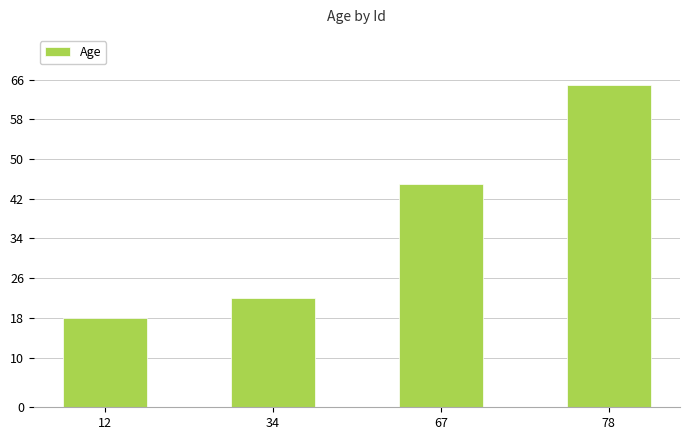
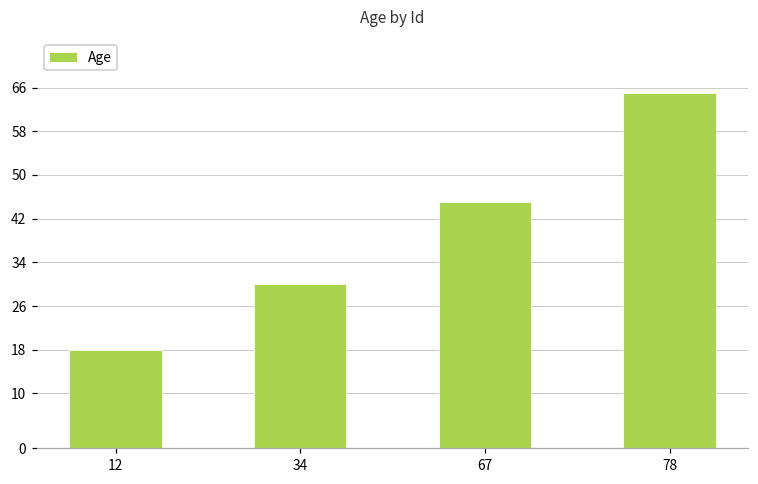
  {
    "12": 18,
-   "34": 22,
+   "34": 30,
    "67": 45,
    "78": 65
  }
